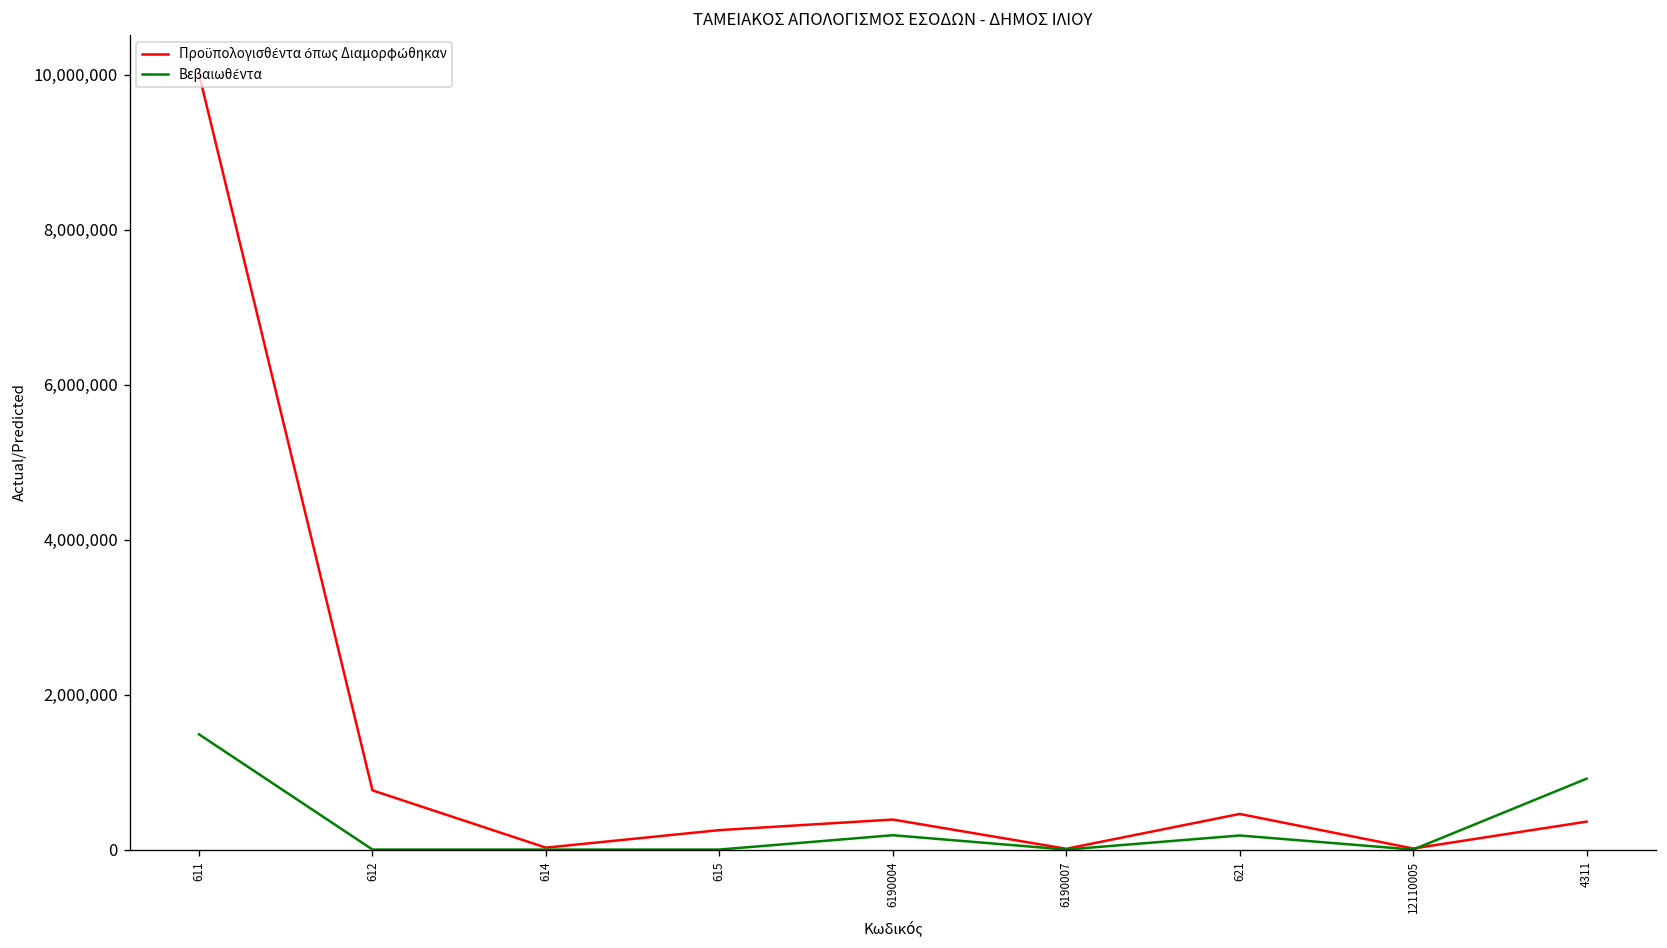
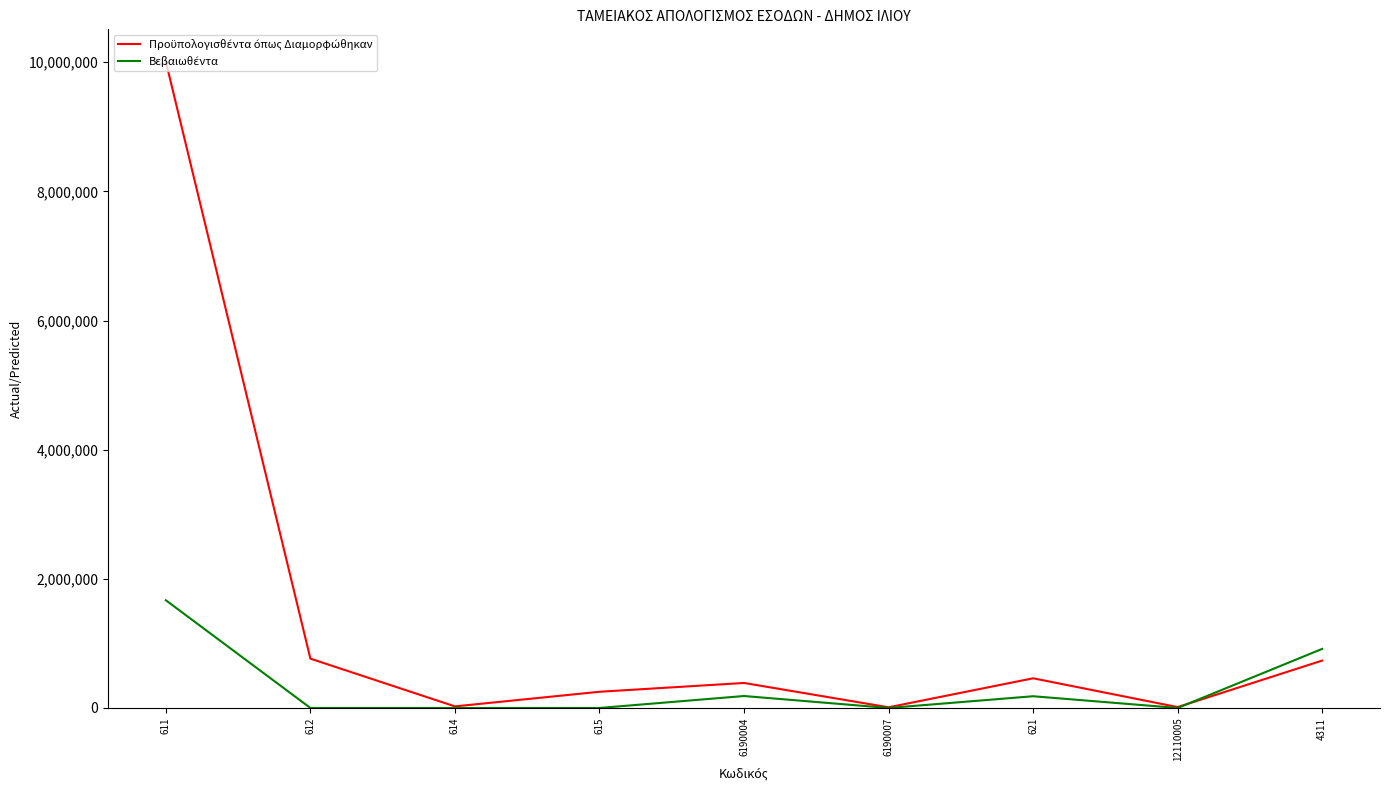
  {
    "Προϋπολογισθέντα όπως Διαμορφώθηκαν": {
      "612": "800,000",
      "615": "300,000",
      "6190004": "400,000",
      "621": "500,000",
-     "4311": "400,000"
+     "4311": "700,000"
    },
    "Βεβαιωθέντα": {
-     "611": "1,500,000",
+     "611": "1,700,000",
      "612": "0",
      "615": "0",
      "6190004": "200,000",
      "621": "200,000",
      "4311": "900,000"
    }
  }
